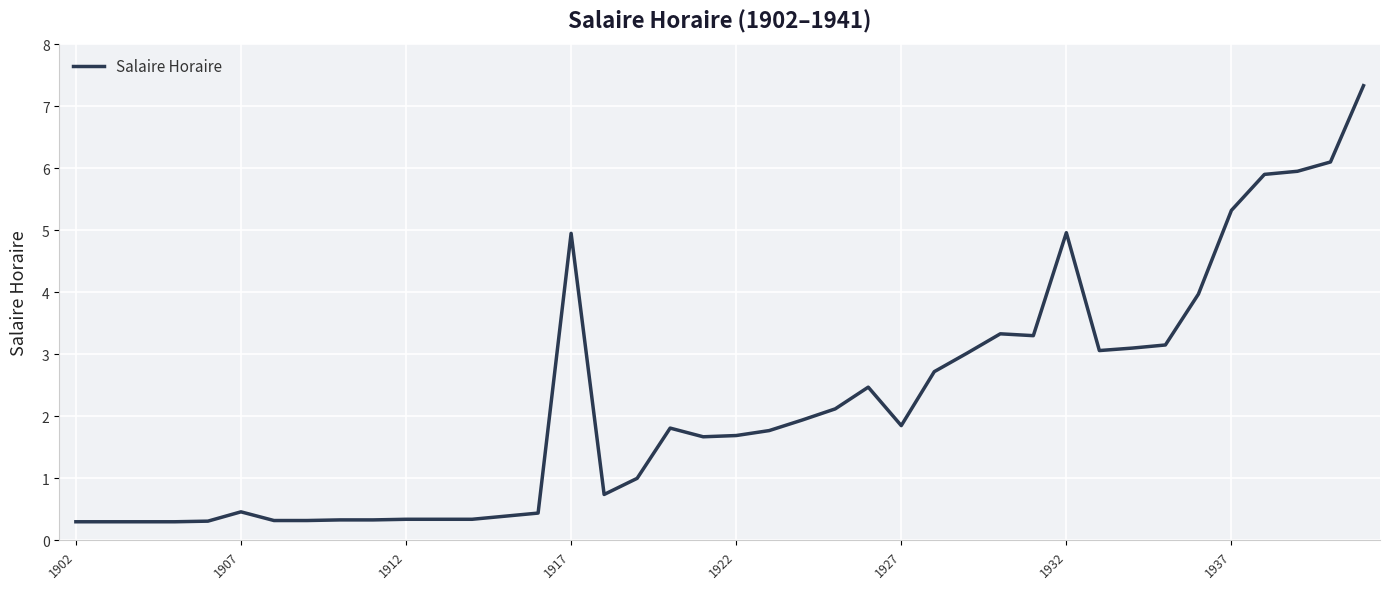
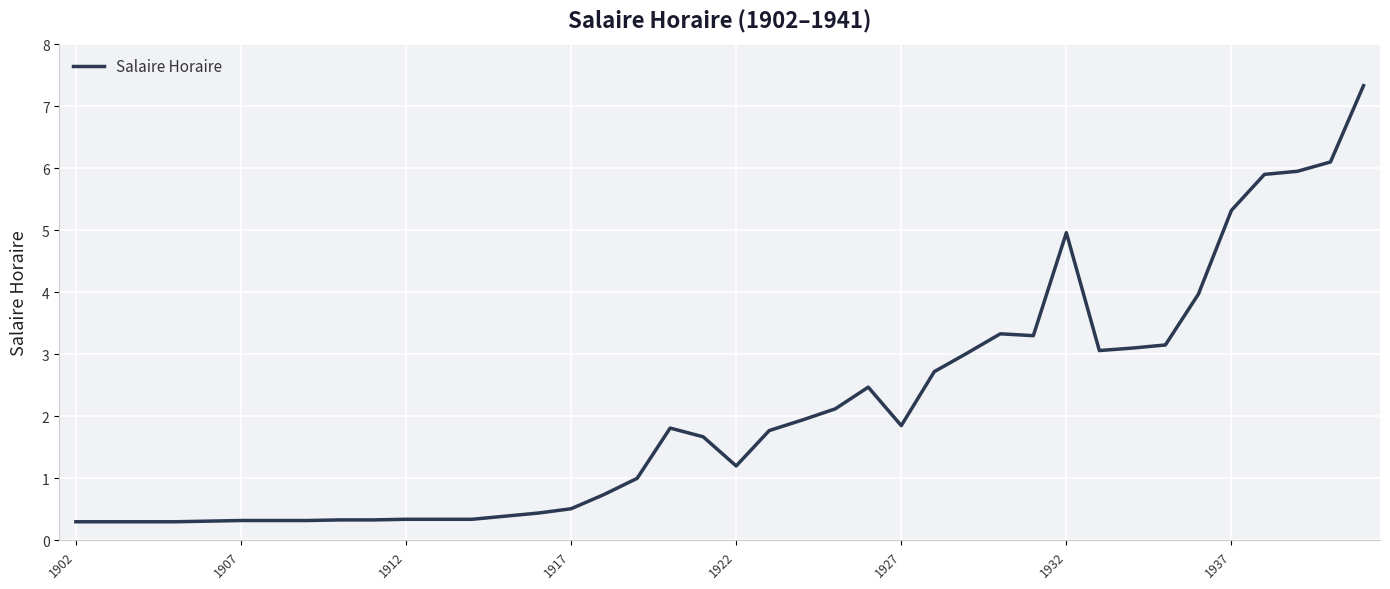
  {
    "1902": 0.3,
-   "1907": 0.5,
+   "1907": 0.3,
    "1912": 0.3,
-   "1917": 5.0,
-   "1922": 1.7,
+   "1917": 0.5,
+   "1922": 1.2,
    "1927": 1.9,
    "1932": 5.0,
    "1937": 5.3
  }
